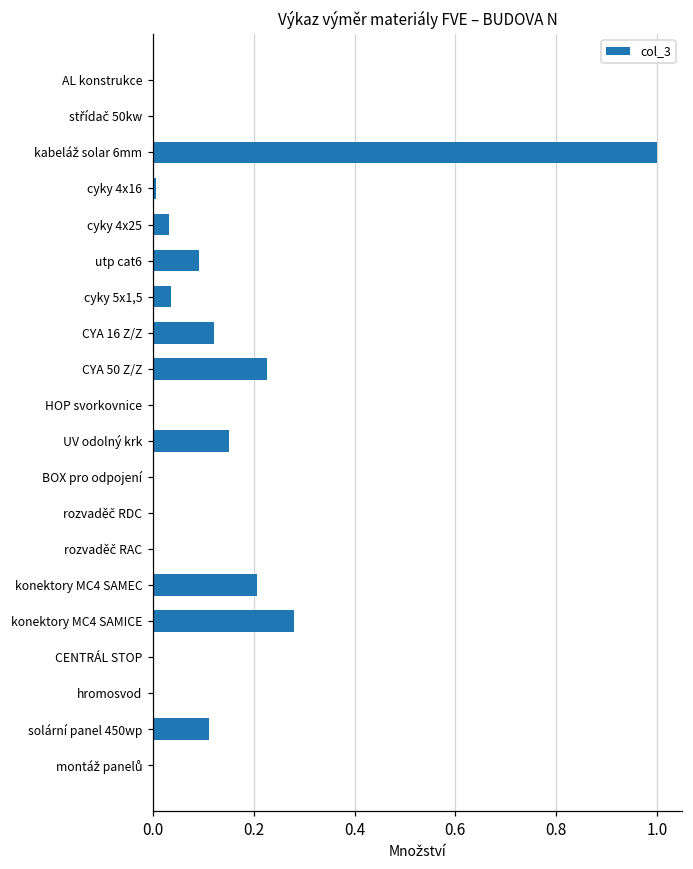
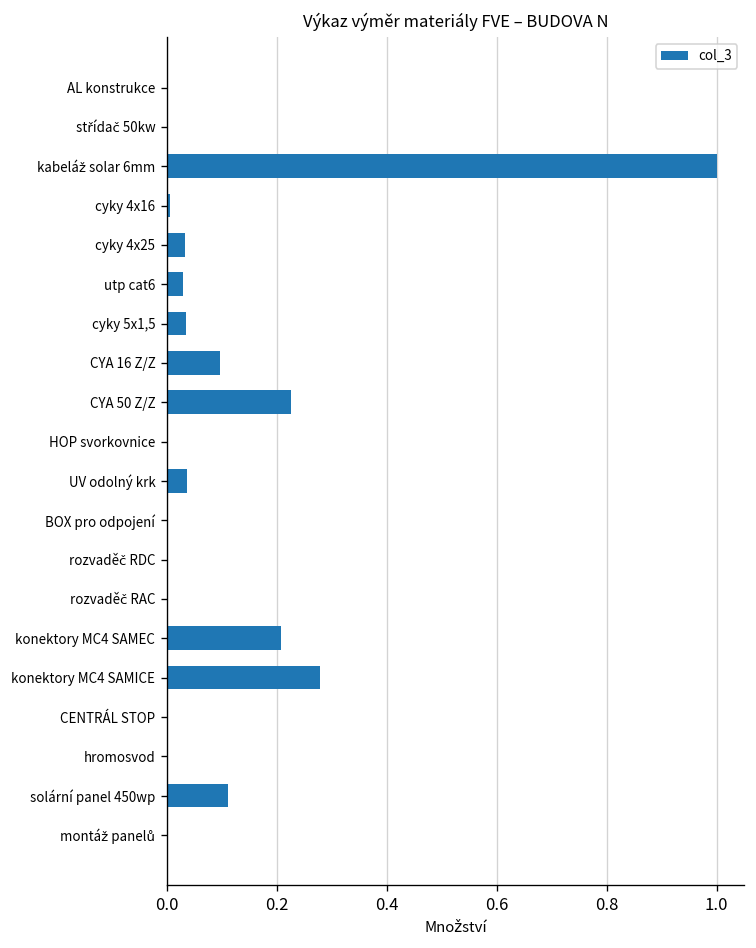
  {
    "kabeláž solar 6mm": 1.00,
    "cyky 4x16": 0.01,
    "cyky 4x25": 0.03,
-   "utp cat6": 0.09,
+   "utp cat6": 0.03,
    "cyky 5x1,5": 0.04,
-   "CYA 16 Z/Z": 0.12,
+   "CYA 16 Z/Z": 0.10,
    "CYA 50 Z/Z": 0.23,
-   "UV odolný krk": 0.15,
+   "UV odolný krk": 0.04,
    "konektory MC4 SAMEC": 0.21,
    "konektory MC4 SAMICE": 0.28,
    "solární panel 450wp": 0.11
  }
